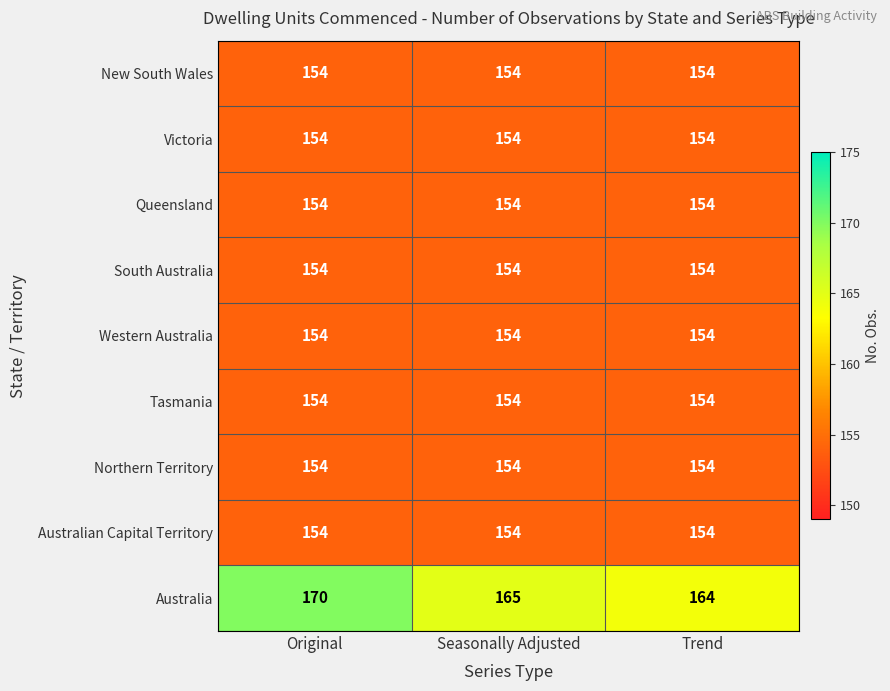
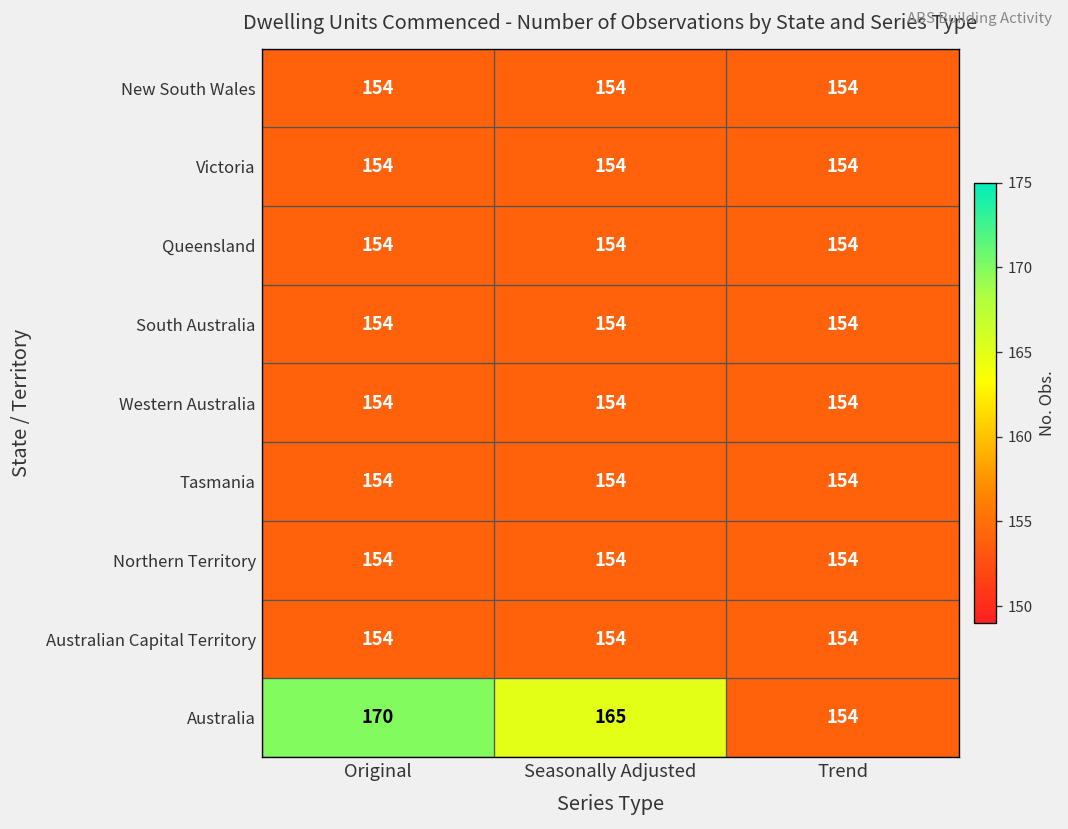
  {
    "New South Wales": {
      "Original": 154,
      "Seasonally Adjusted": 154,
      "Trend": 154
    },
    "Victoria": {
      "Original": 154,
      "Seasonally Adjusted": 154,
      "Trend": 154
    },
    "Queensland": {
      "Original": 154,
      "Seasonally Adjusted": 154,
      "Trend": 154
    },
    "South Australia": {
      "Original": 154,
      "Seasonally Adjusted": 154,
      "Trend": 154
    },
    "Western Australia": {
      "Original": 154,
      "Seasonally Adjusted": 154,
      "Trend": 154
    },
    "Tasmania": {
      "Original": 154,
      "Seasonally Adjusted": 154,
      "Trend": 154
    },
    "Northern Territory": {
      "Original": 154,
      "Seasonally Adjusted": 154,
      "Trend": 154
    },
    "Australian Capital Territory": {
      "Original": 154,
      "Seasonally Adjusted": 154,
      "Trend": 154
    },
    "Australia": {
      "Original": 170,
      "Seasonally Adjusted": 165,
-     "Trend": 164
+     "Trend": 154
    }
  }
